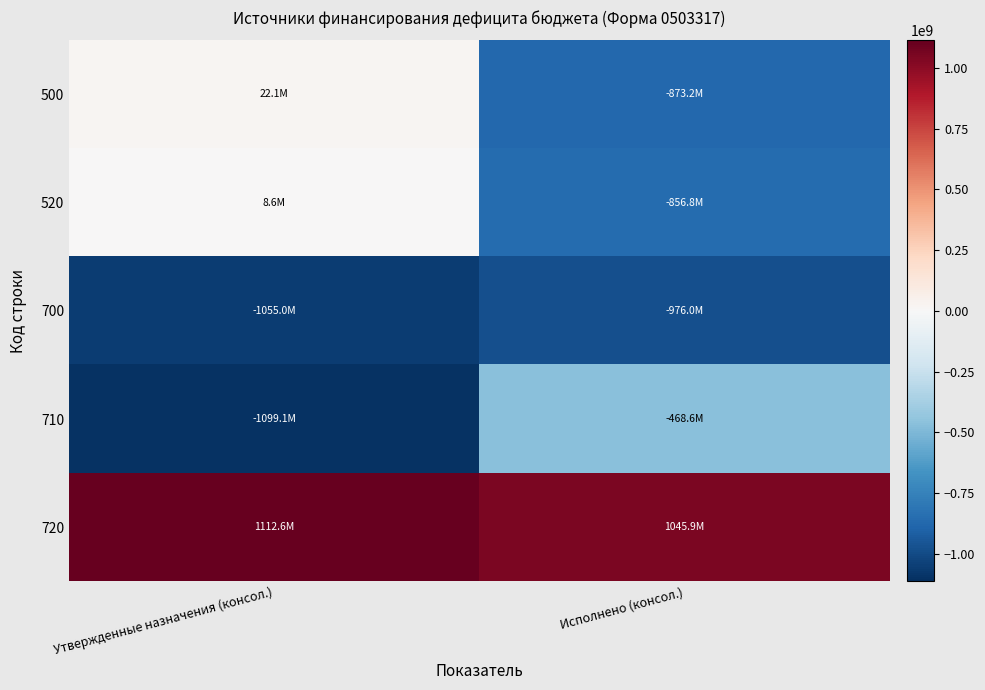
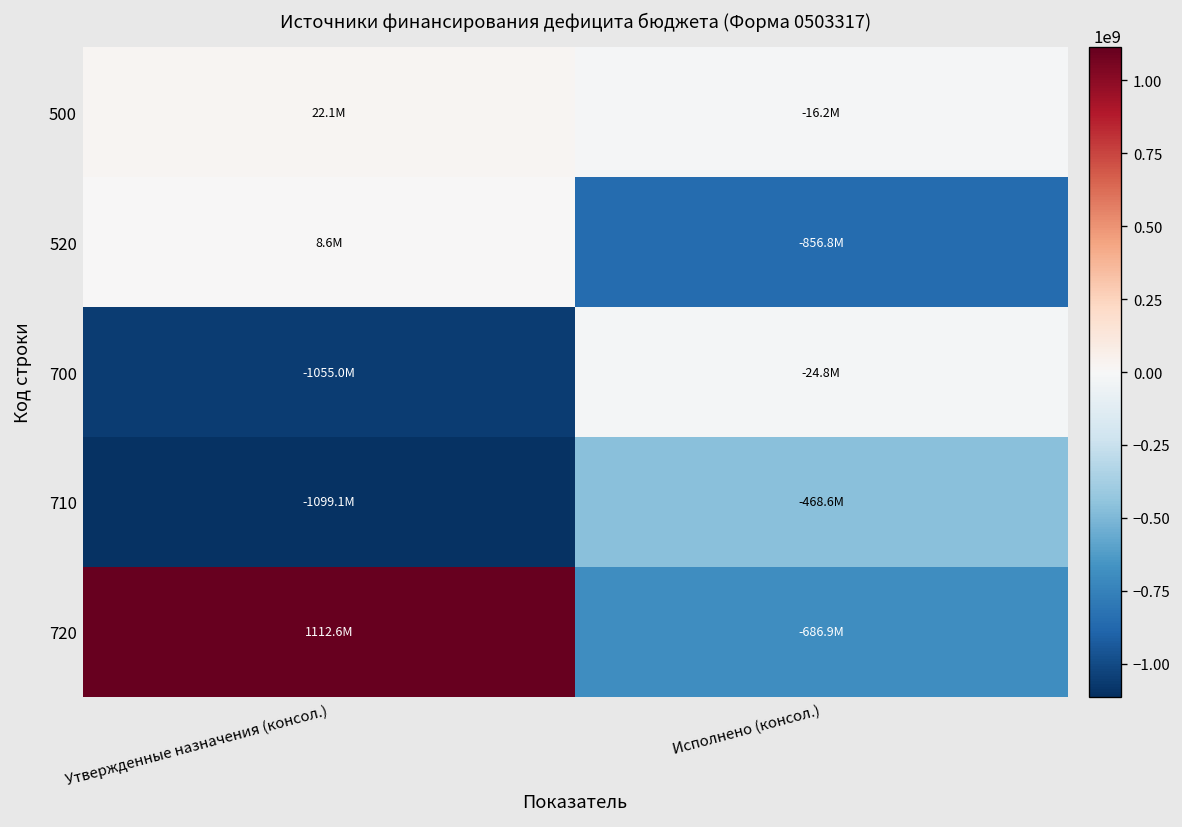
  {
    "500": {
      "Утвержденные назначения (консол.)": "22.1M",
-     "Исполнено (консол.)": "-873.2M"
+     "Исполнено (консол.)": "-16.2M"
    },
    "520": {
      "Утвержденные назначения (консол.)": "8.6M",
      "Исполнено (консол.)": "-856.8M"
    },
    "700": {
      "Утвержденные назначения (консол.)": "-1055.0M",
-     "Исполнено (консол.)": "-976.0M"
+     "Исполнено (консол.)": "-24.8M"
    },
    "710": {
      "Утвержденные назначения (консол.)": "-1099.1M",
      "Исполнено (консол.)": "-468.6M"
    },
    "720": {
      "Утвержденные назначения (консол.)": "1112.6M",
-     "Исполнено (консол.)": "1045.9M"
+     "Исполнено (консол.)": "-686.9M"
    }
  }
